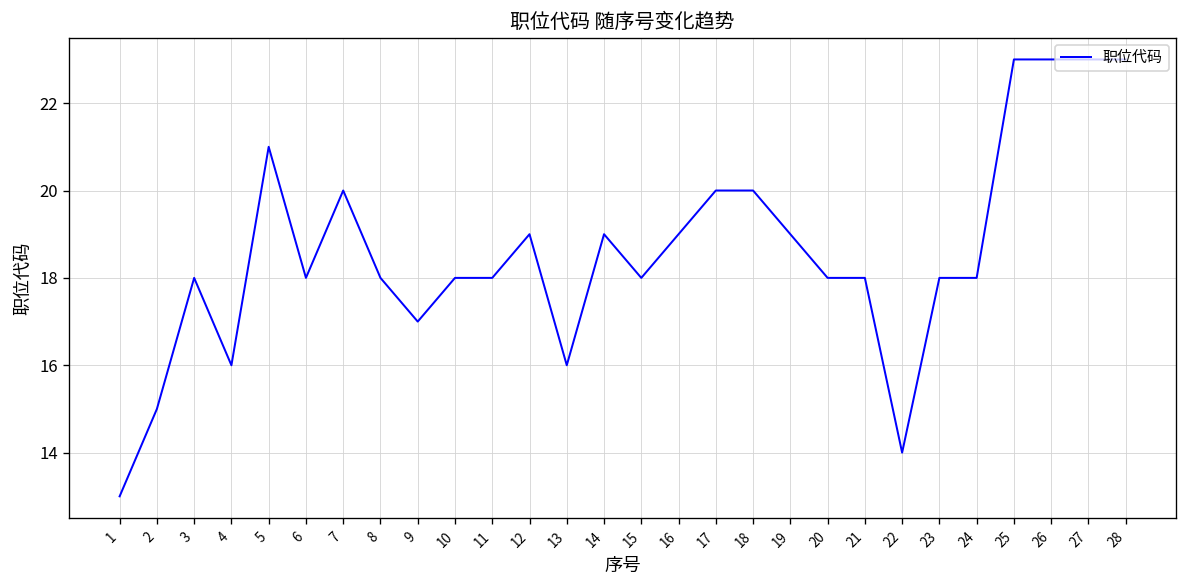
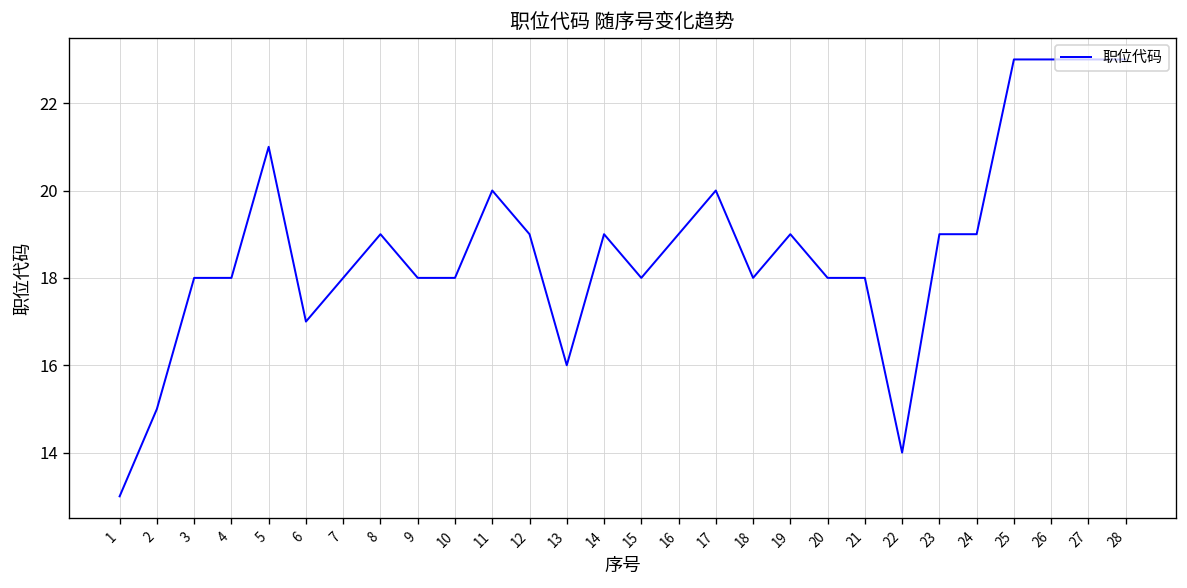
  {
    "1": 13,
    "2": 15,
    "3": 18,
-   "4": 16,
+   "4": 18,
    "5": 21,
-   "6": 18,
-   "7": 20,
-   "8": 18,
-   "9": 17,
+   "6": 17,
+   "7": 18,
+   "8": 19,
+   "9": 18,
    "10": 18,
-   "11": 18,
+   "11": 20,
    "12": 19,
    "13": 16,
    "14": 19,
    "15": 18,
    "16": 19,
    "17": 20,
-   "18": 20,
+   "18": 18,
    "19": 19,
    "20": 18,
    "21": 18,
    "22": 14,
-   "23": 18,
-   "24": 18,
+   "23": 19,
+   "24": 19,
    "25": 23,
    "26": 23
  }
